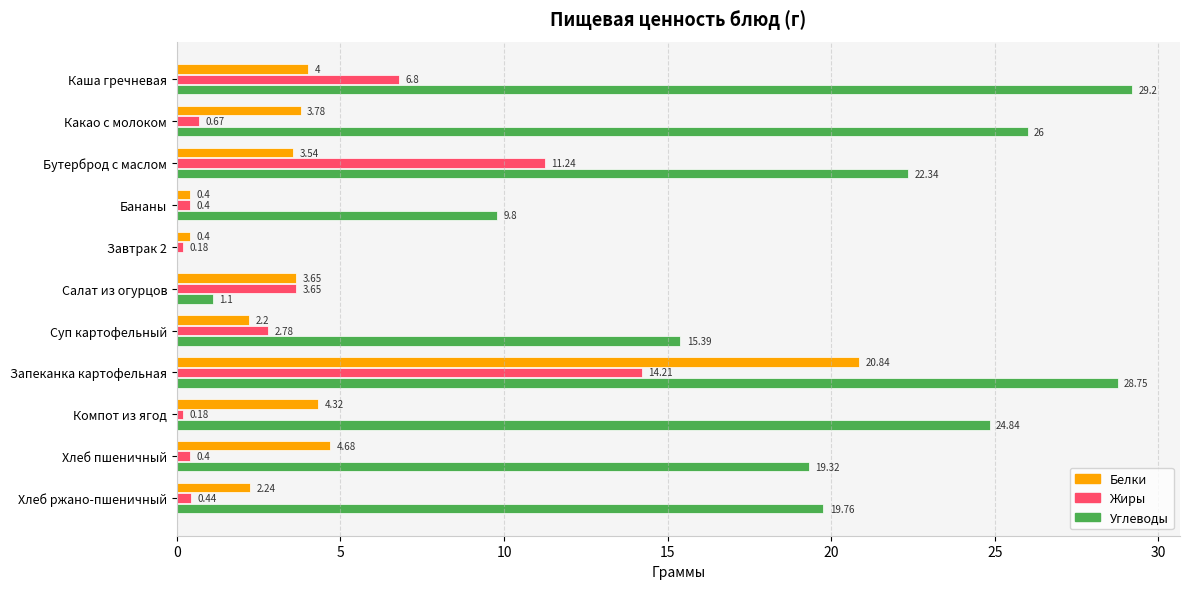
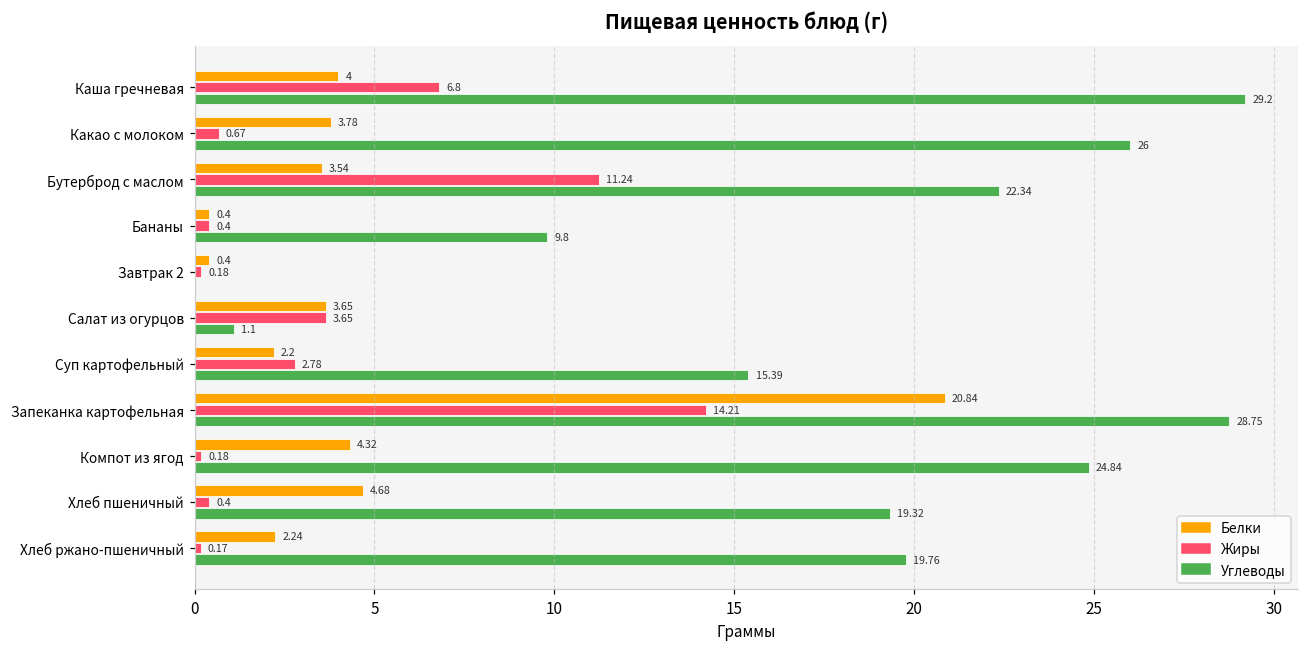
  {
    "Белки": {
      "Каша гречневая": 4,
      "Какао с молоком": 3.78,
      "Бутерброд с маслом": 3.54,
      "Бананы": 0.4,
      "Завтрак 2": 0.4,
      "Салат из огурцов": 3.65,
      "Суп картофельный": 2.2,
      "Запеканка картофельная": 20.84,
      "Компот из ягод": 4.32,
      "Хлеб пшеничный": 4.68,
      "Хлеб ржано-пшеничный": 2.24
    },
    "Жиры": {
      "Каша гречневая": 6.8,
      "Какао с молоком": 0.67,
      "Бутерброд с маслом": 11.24,
      "Бананы": 0.4,
      "Завтрак 2": 0.18,
      "Салат из огурцов": 3.65,
      "Суп картофельный": 2.78,
      "Запеканка картофельная": 14.21,
      "Компот из ягод": 0.18,
      "Хлеб пшеничный": 0.4,
-     "Хлеб ржано-пшеничный": 0.44
+     "Хлеб ржано-пшеничный": 0.17
    },
    "Углеводы": {
      "Каша гречневая": 29.2,
      "Какао с молоком": 26,
      "Бутерброд с маслом": 22.34,
      "Бананы": 9.8,
      "Салат из огурцов": 1.1,
      "Суп картофельный": 15.39,
      "Запеканка картофельная": 28.75,
      "Компот из ягод": 24.84,
      "Хлеб пшеничный": 19.32,
      "Хлеб ржано-пшеничный": 19.76
    }
  }
